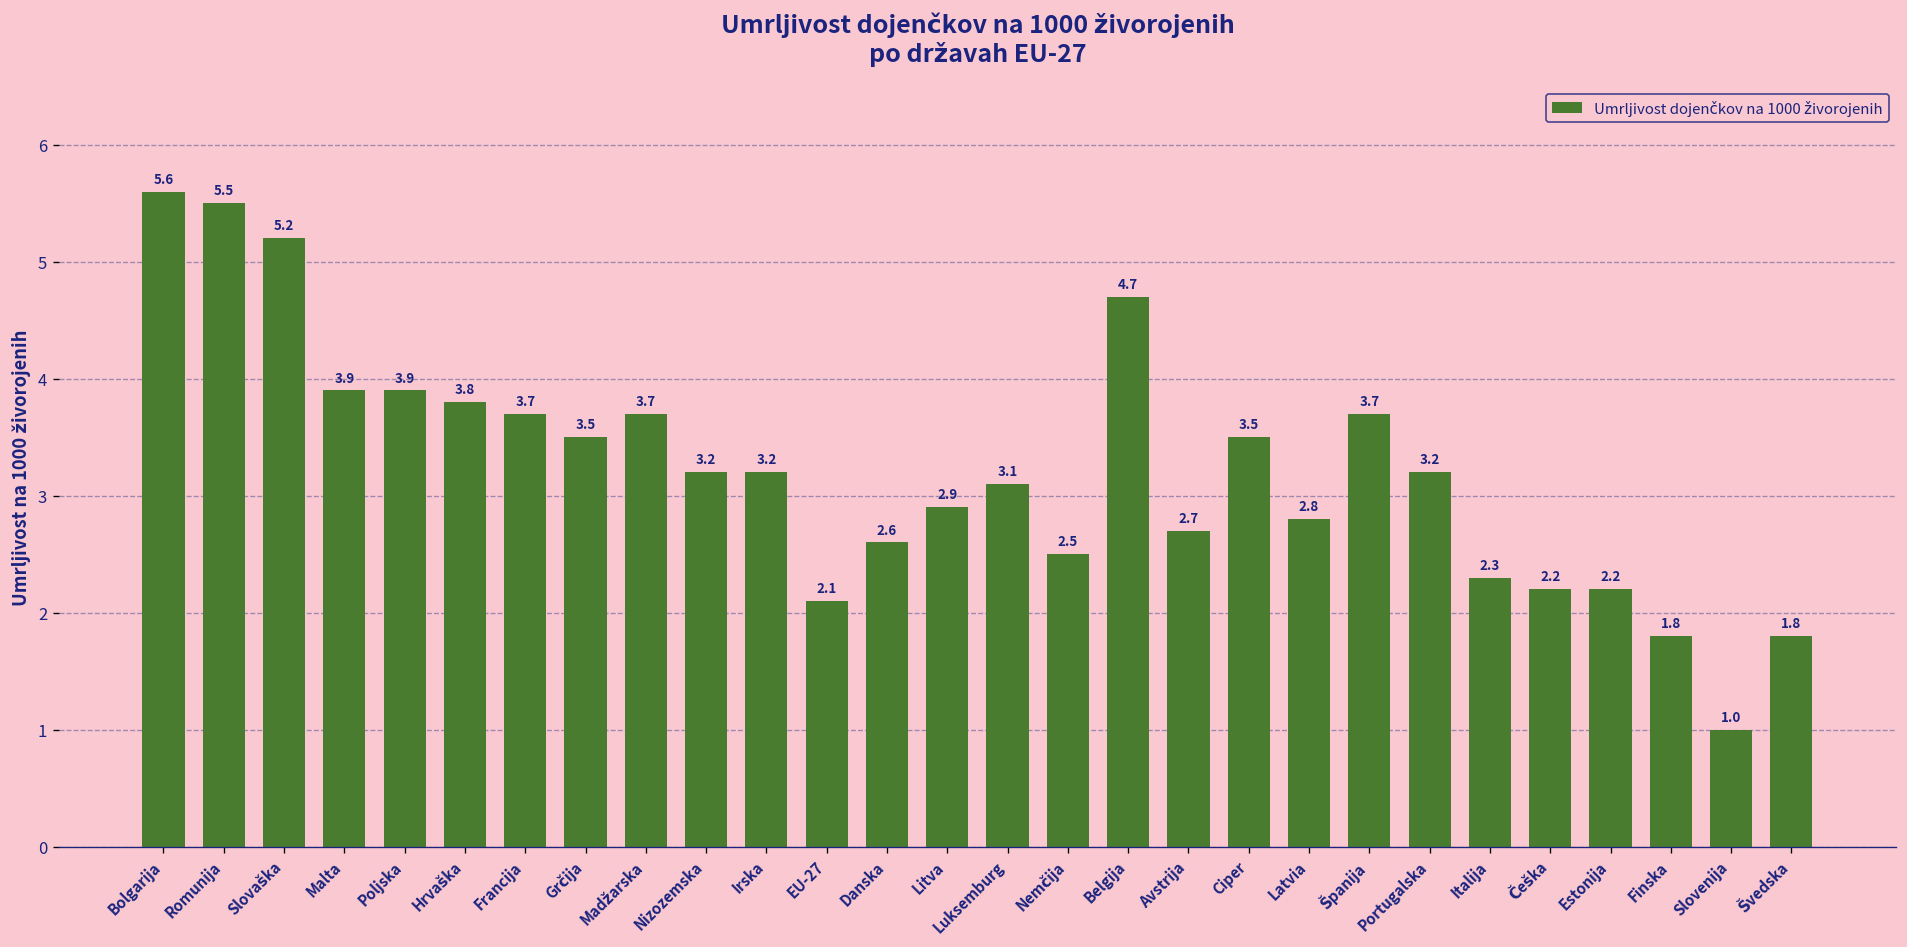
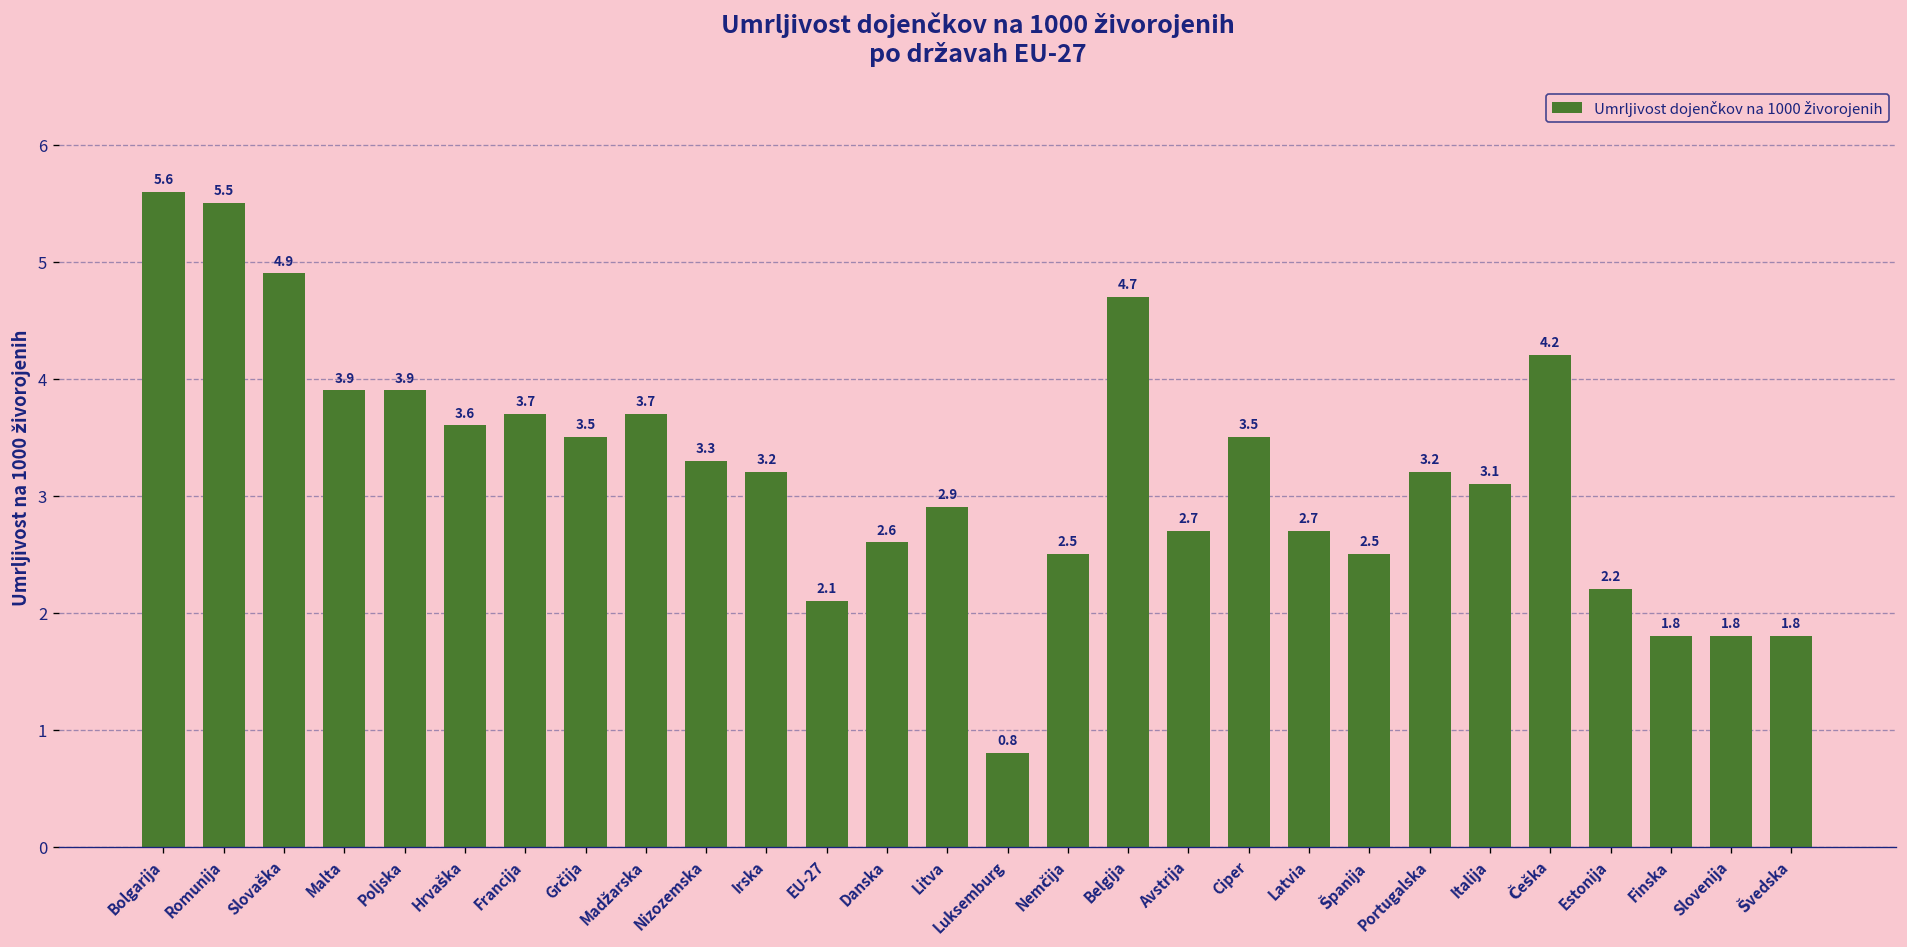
  {
    "Bolgarija": 5.6,
    "Romunija": 5.5,
-   "Slovaška": 5.2,
+   "Slovaška": 4.9,
    "Malta": 3.9,
    "Poljska": 3.9,
-   "Hrvaška": 3.8,
+   "Hrvaška": 3.6,
    "Francija": 3.7,
    "Grčija": 3.5,
    "Madžarska": 3.7,
-   "Nizozemska": 3.2,
+   "Nizozemska": 3.3,
    "Irska": 3.2,
    "EU-27": 2.1,
    "Danska": 2.6,
    "Litva": 2.9,
-   "Luksemburg": 3.1,
+   "Luksemburg": 0.8,
    "Nemčija": 2.5,
    "Belgija": 4.7,
    "Avstrija": 2.7,
    "Ciper": 3.5,
-   "Latvia": 2.8,
-   "Španija": 3.7,
+   "Latvia": 2.7,
+   "Španija": 2.5,
    "Portugalska": 3.2,
-   "Italija": 2.3,
-   "Češka": 2.2,
+   "Italija": 3.1,
+   "Češka": 4.2,
    "Estonija": 2.2,
    "Finska": 1.8,
-   "Slovenija": 1.0,
+   "Slovenija": 1.8,
    "Švedska": 1.8
  }
